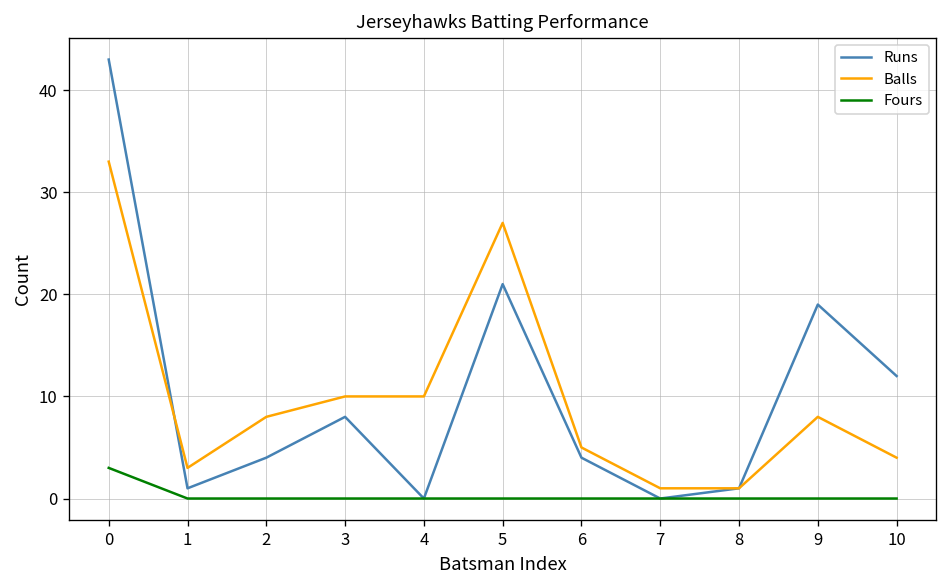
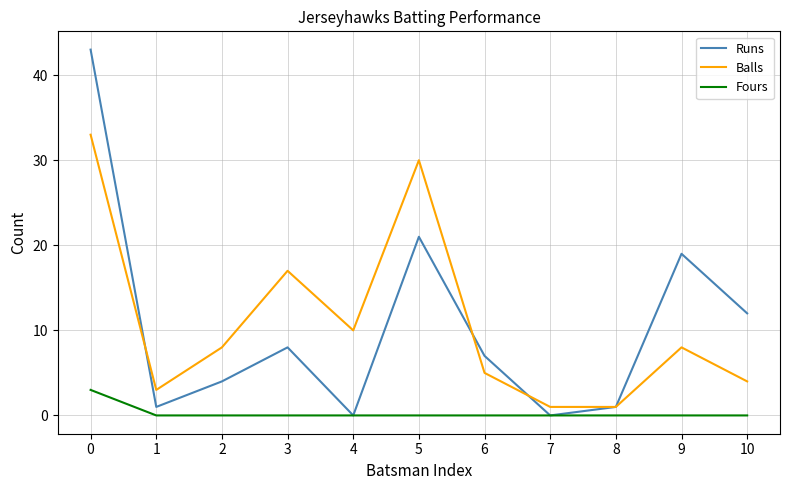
  {
    "Runs": {
      "0": 43,
      "1": 1,
      "2": 4,
      "3": 8,
      "5": 21,
-     "6": 4,
+     "6": 7,
      "9": 19,
      "10": 12
    },
    "Balls": {
      "0": 33,
      "1": 3,
      "2": 8,
-     "3": 10,
+     "3": 17,
      "4": 10,
-     "5": 27,
+     "5": 30,
      "6": 5,
      "7": 1,
      "9": 8,
      "10": 4
    },
    "Fours": {
      "0": 3,
      "1": 0,
      "2": 0,
      "3": 0,
      "5": 0,
      "6": 0,
      "8": 0,
      "9": 0,
      "10": 0
    }
  }
